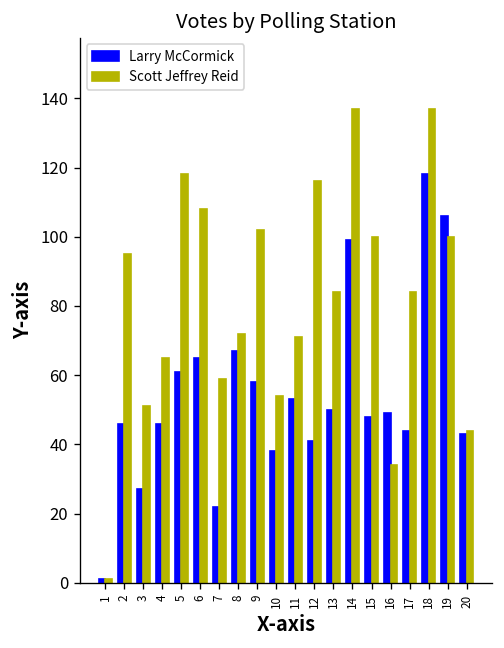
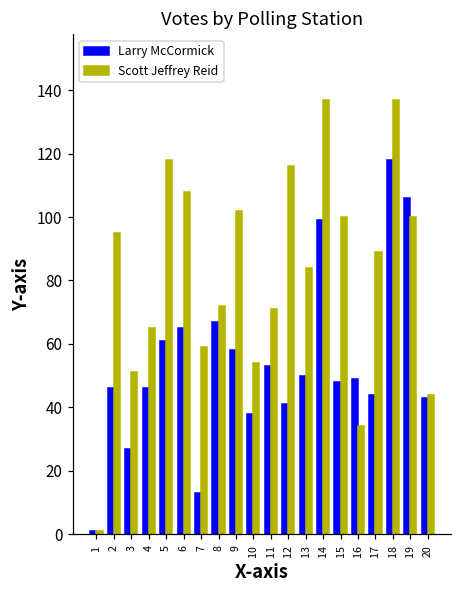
  {
    "Larry McCormick": {
      "1": 1,
      "2": 46,
      "3": 27,
      "4": 46,
      "5": 61,
      "6": 65,
-     "7": 22,
+     "7": 13,
      "8": 67,
      "9": 58,
      "10": 38,
      "11": 53,
      "12": 41,
      "13": 50,
      "14": 99,
      "15": 48,
      "16": 49,
      "17": 44,
      "18": 118,
      "19": 106,
      "20": 43
    },
    "Scott Jeffrey Reid": {
      "1": 1,
      "2": 95,
      "3": 51,
      "4": 65,
      "5": 118,
      "6": 108,
      "7": 59,
      "8": 72,
      "9": 102,
      "10": 54,
      "11": 71,
      "12": 116,
      "13": 84,
      "14": 137,
      "15": 100,
      "16": 34,
-     "17": 84,
+     "17": 89,
      "18": 137,
      "19": 100,
      "20": 44
    }
  }
